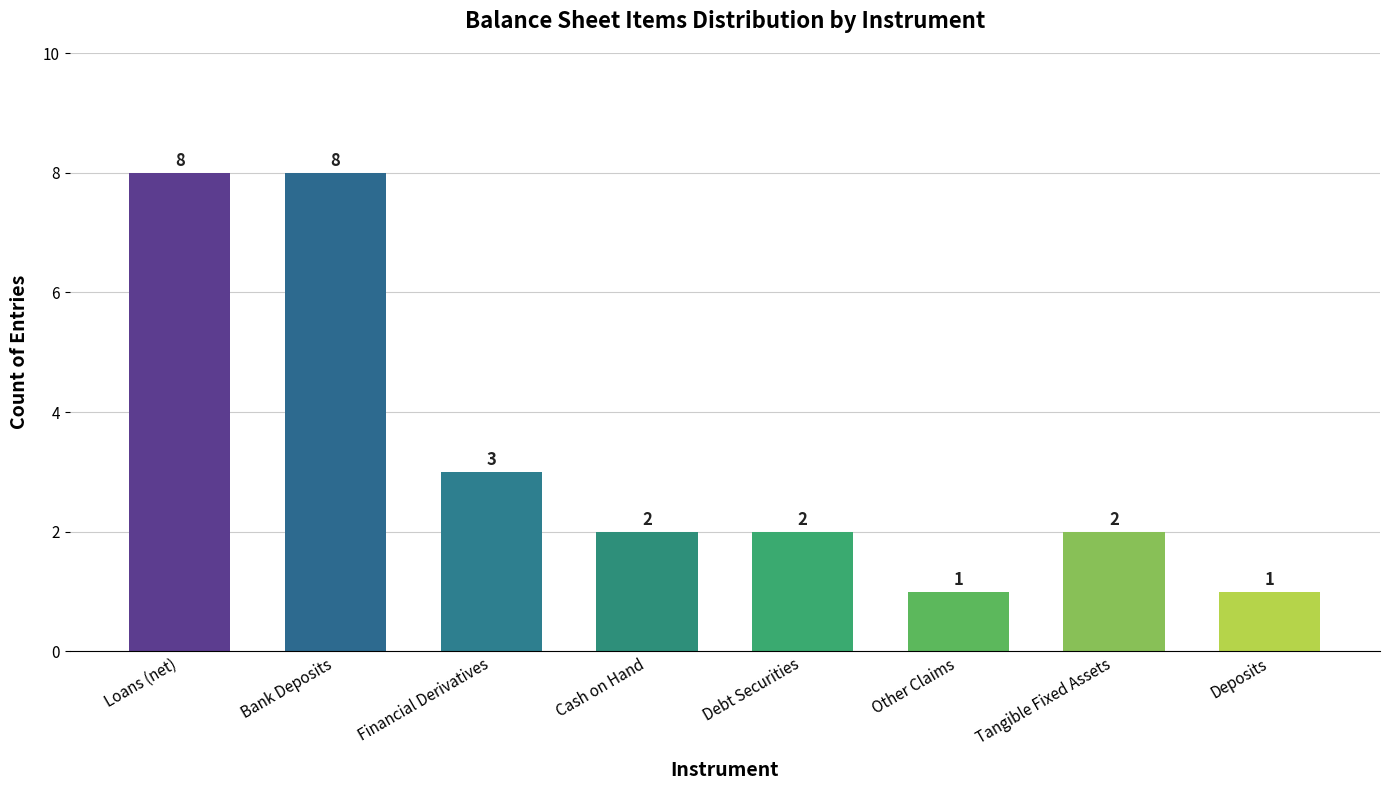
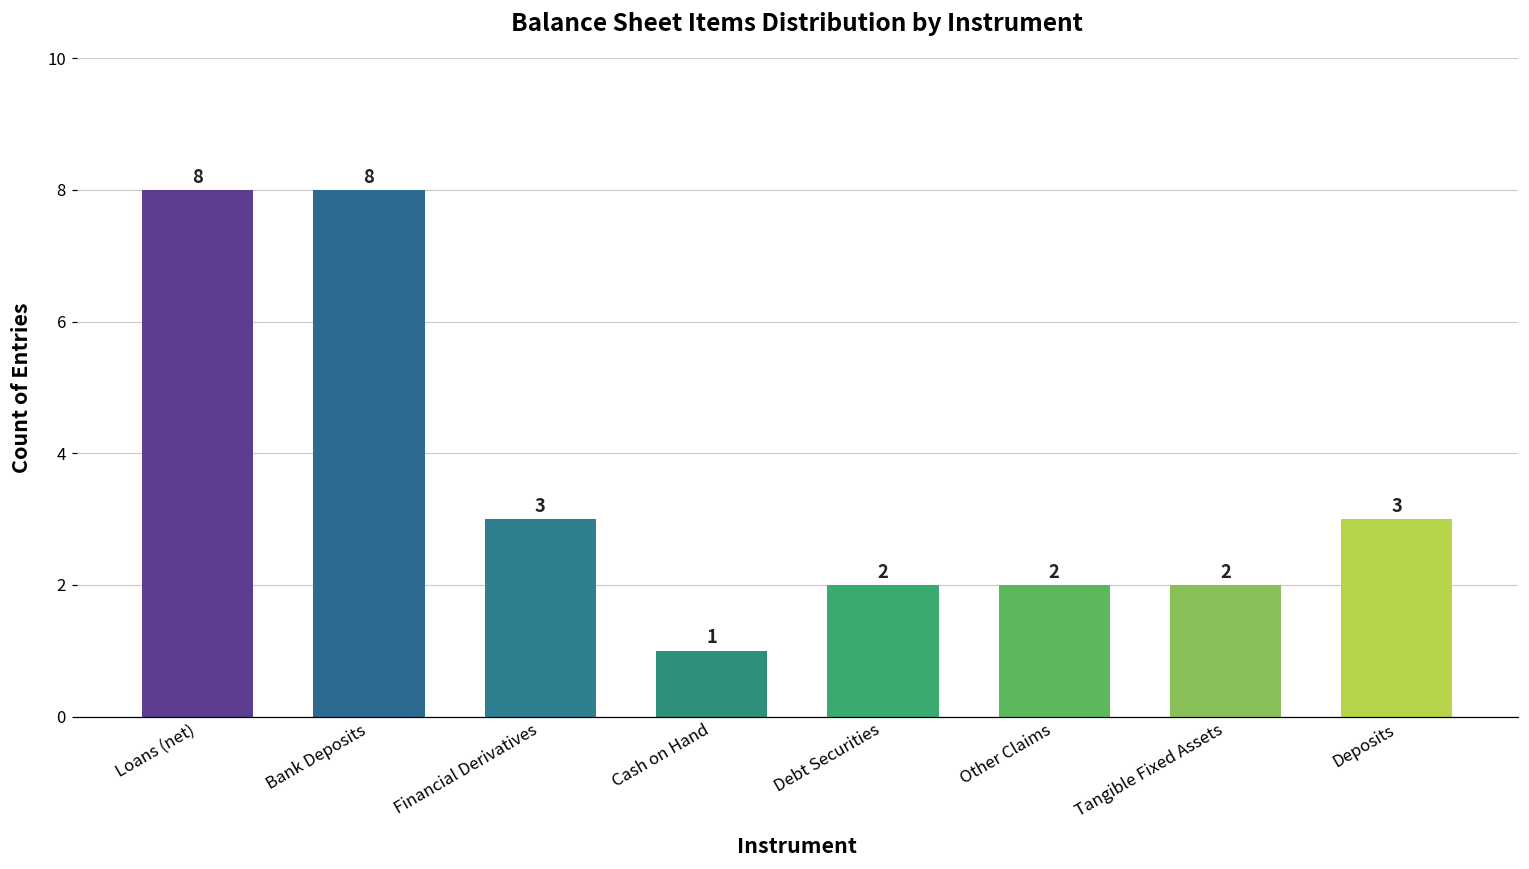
  {
    "Loans (net)": 8,
    "Bank Deposits": 8,
    "Financial Derivatives": 3,
-   "Cash on Hand": 2,
+   "Cash on Hand": 1,
    "Debt Securities": 2,
-   "Other Claims": 1,
+   "Other Claims": 2,
    "Tangible Fixed Assets": 2,
-   "Deposits": 1
+   "Deposits": 3
  }
